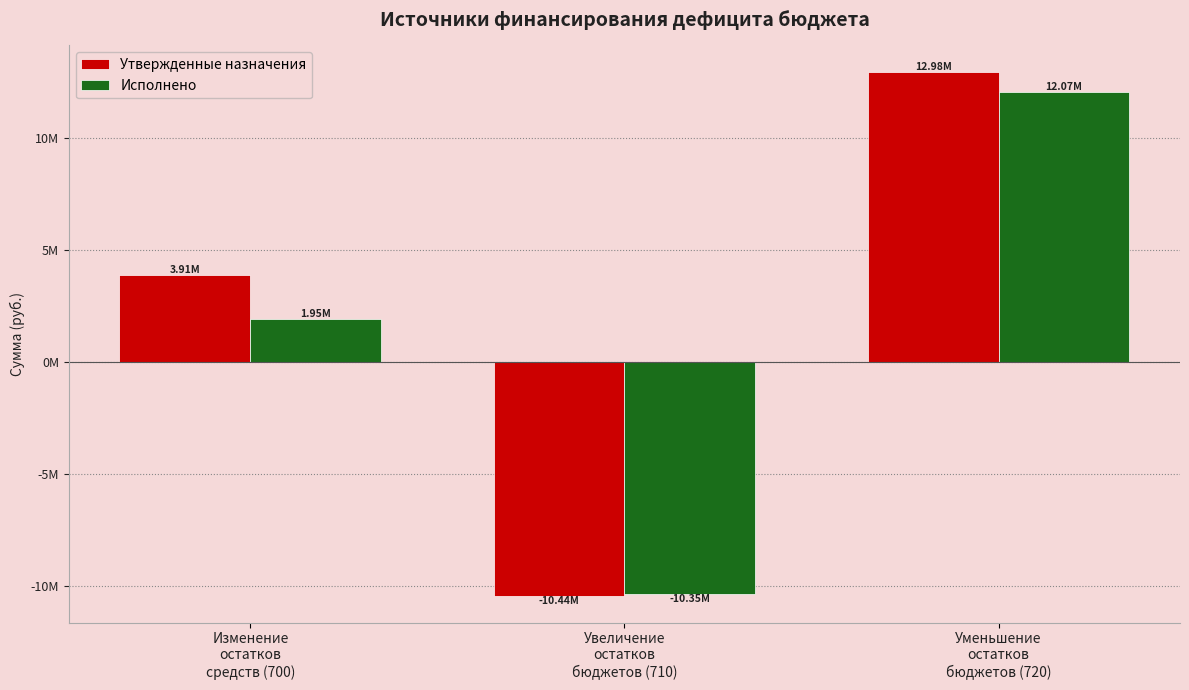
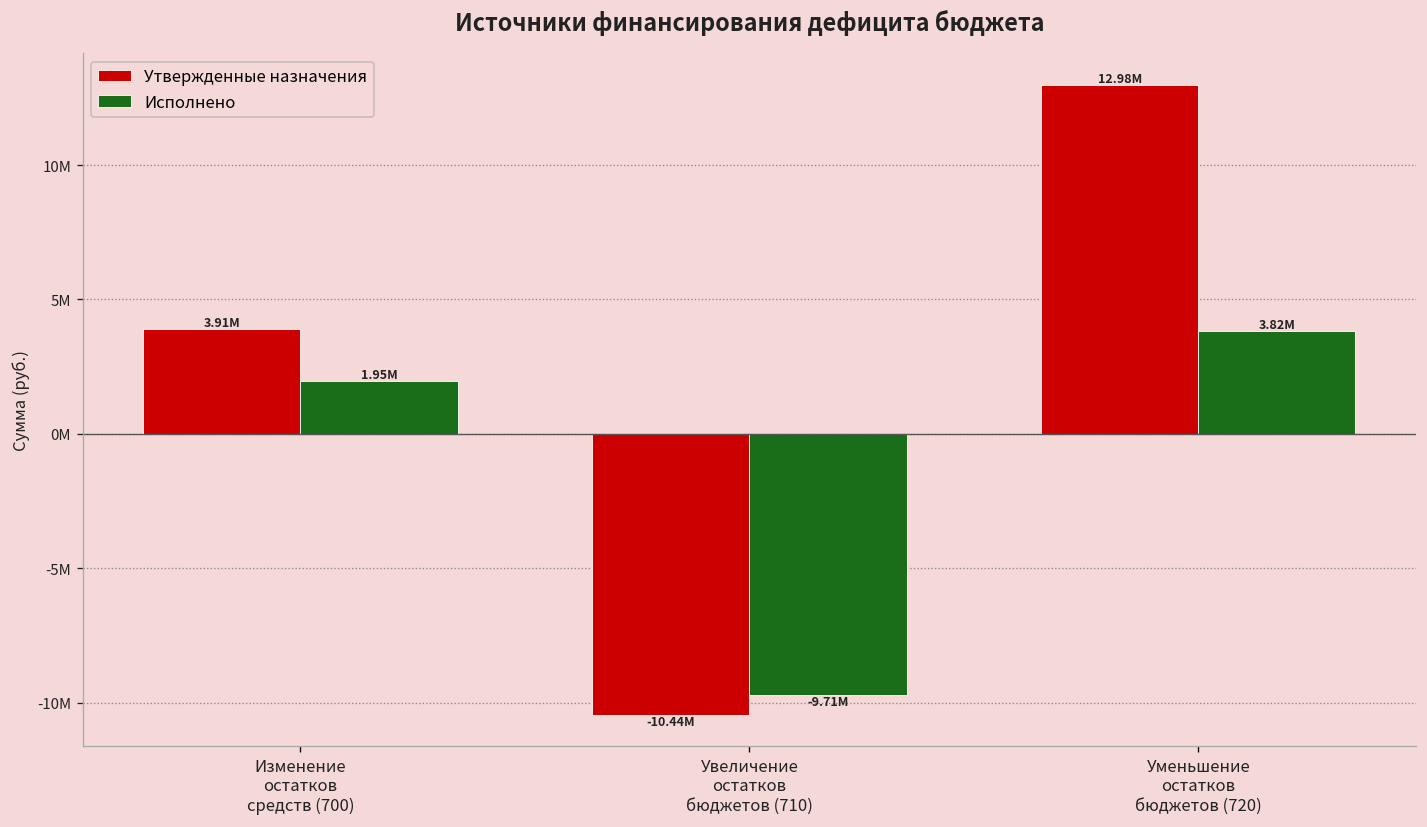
  {
    "Утвержденные назначения": {
      "Изменение остатков средств (700)": "3.91M",
      "Увеличение остатков бюджетов (710)": "-10.44M",
      "Уменьшение остатков бюджетов (720)": "12.98M"
    },
    "Исполнено": {
      "Изменение остатков средств (700)": "1.95M",
-     "Увеличение остатков бюджетов (710)": "-10.35M",
-     "Уменьшение остатков бюджетов (720)": "12.07M"
+     "Увеличение остатков бюджетов (710)": "-9.71M",
+     "Уменьшение остатков бюджетов (720)": "3.82M"
    }
  }
